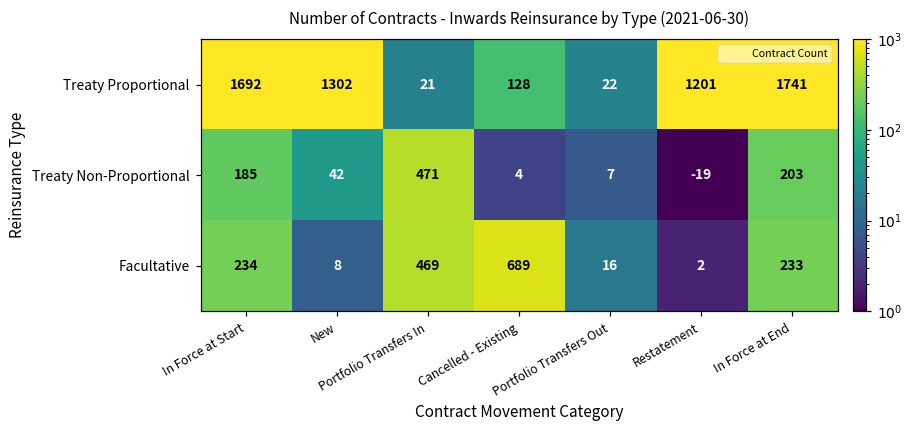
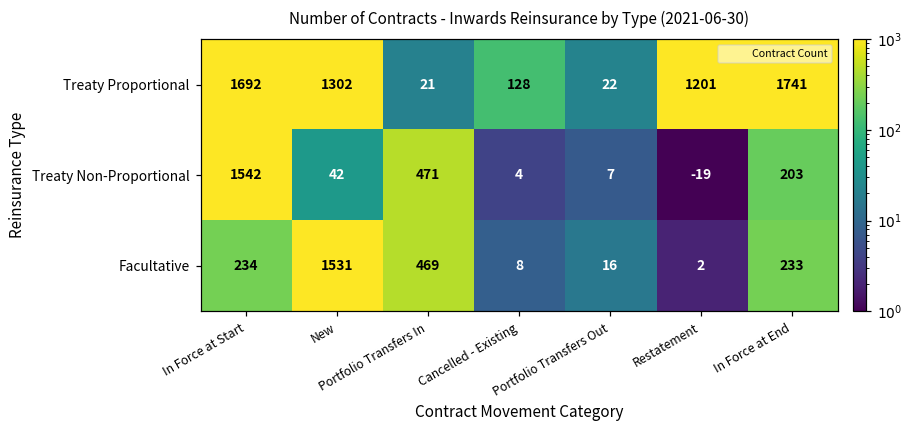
  {
    "Treaty Proportional": {
      "In Force at Start": 1692,
      "New": 1302,
      "Portfolio Transfers In": 21,
      "Cancelled - Existing": 128,
      "Portfolio Transfers Out": 22,
      "Restatement": 1201,
      "In Force at End": 1741
    },
    "Treaty Non-Proportional": {
-     "In Force at Start": 185,
+     "In Force at Start": 1542,
      "New": 42,
      "Portfolio Transfers In": 471,
      "Cancelled - Existing": 4,
      "Portfolio Transfers Out": 7,
      "Restatement": -19,
      "In Force at End": 203
    },
    "Facultative": {
      "In Force at Start": 234,
-     "New": 8,
+     "New": 1531,
      "Portfolio Transfers In": 469,
-     "Cancelled - Existing": 689,
+     "Cancelled - Existing": 8,
      "Portfolio Transfers Out": 16,
      "Restatement": 2,
      "In Force at End": 233
    }
  }
